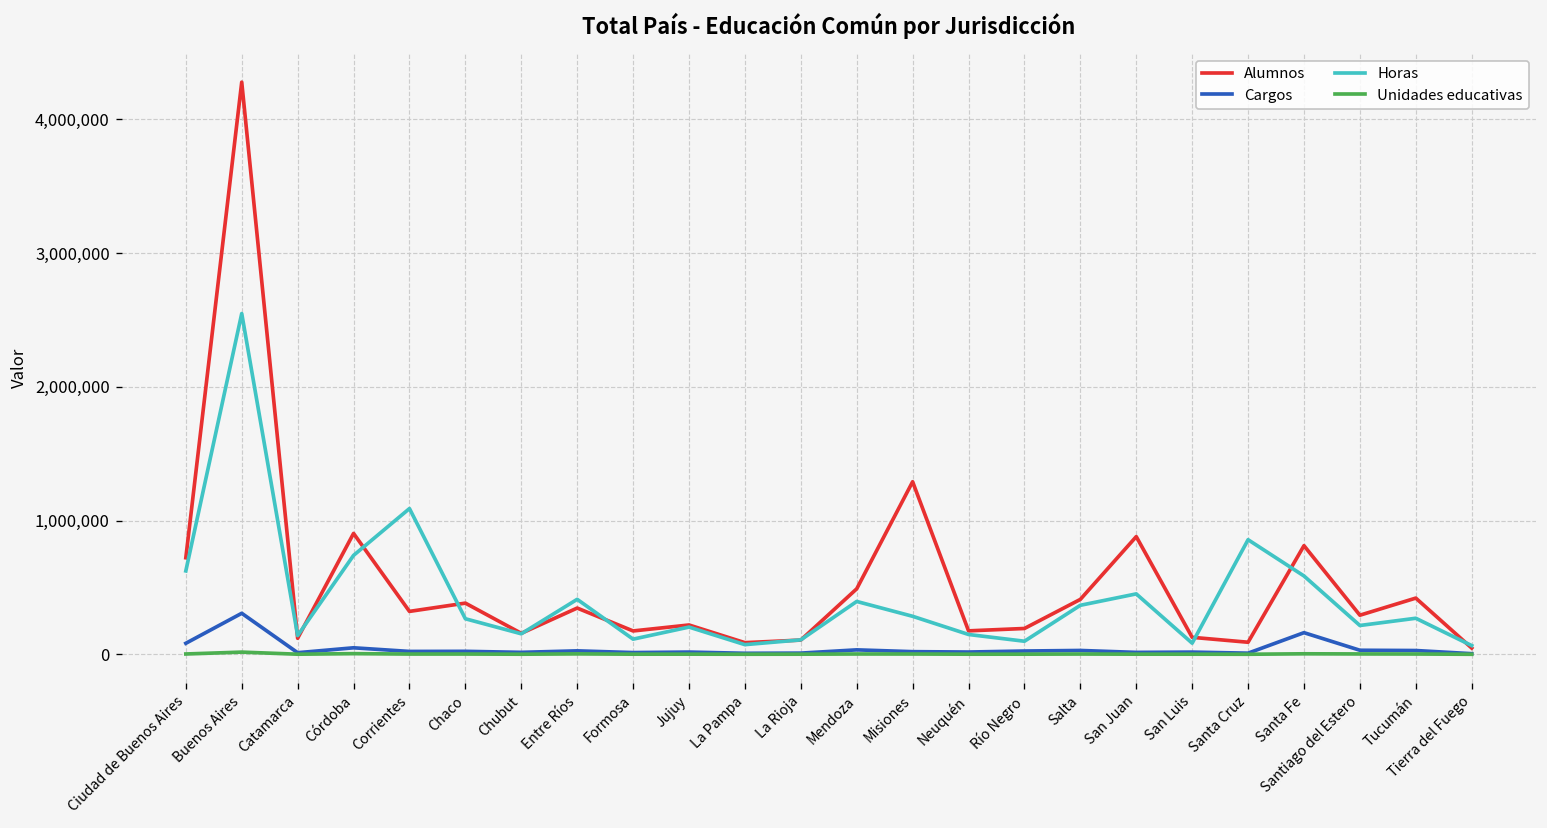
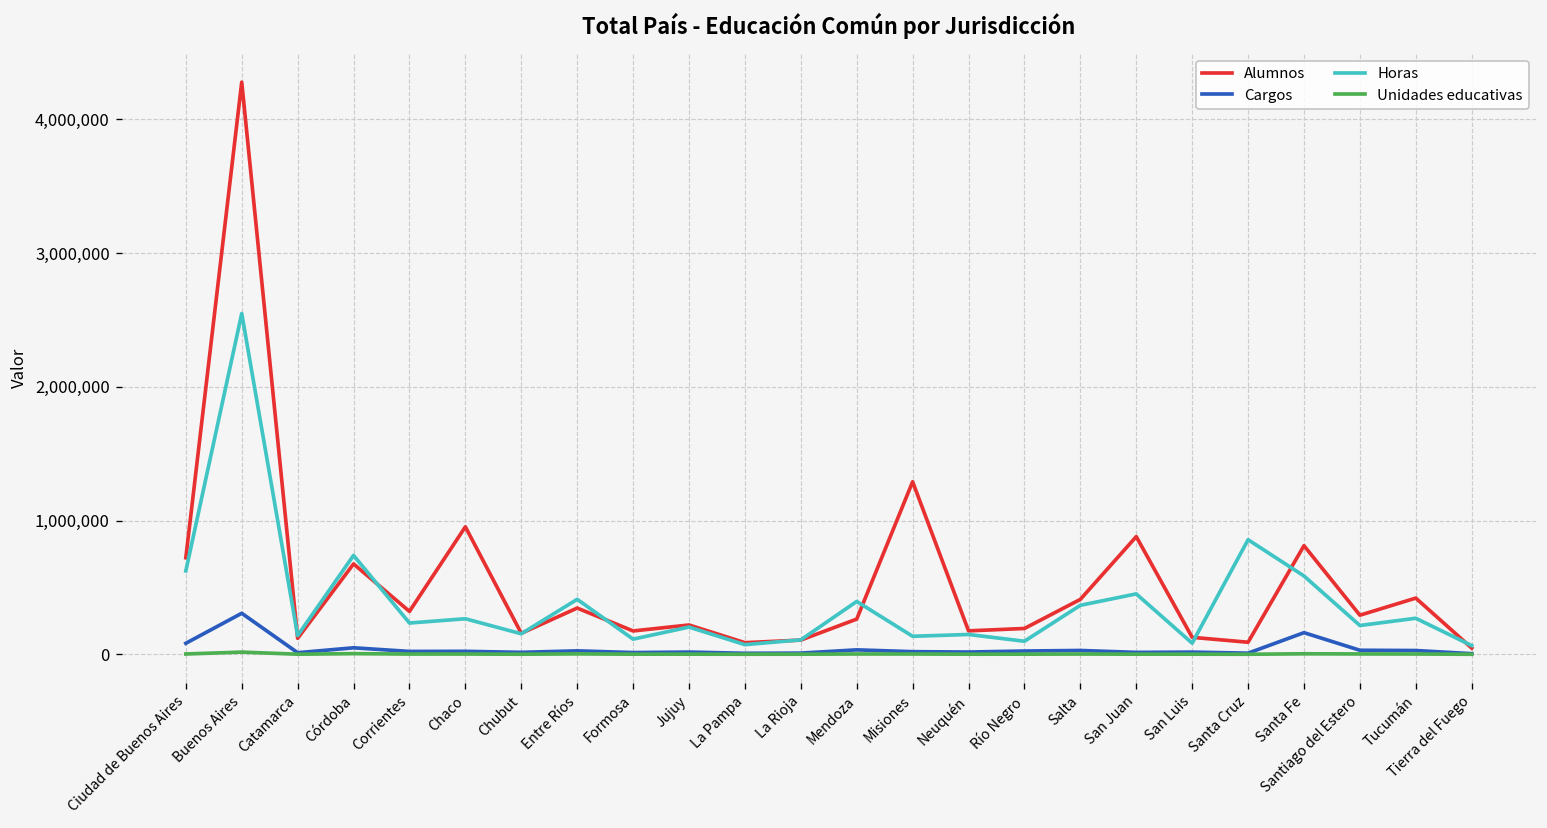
  {
    "Alumnos": {
      "Ciudad de Buenos Aires": "720,000",
      "Buenos Aires": "4,280,000",
-     "Córdoba": "900,000",
+     "Córdoba": "680,000",
      "Corrientes": "320,000",
-     "Chaco": "380,000",
+     "Chaco": "950,000",
      "Entre Ríos": "350,000",
      "Formosa": "170,000",
-     "Mendoza": "490,000",
+     "Mendoza": "260,000",
      "Misiones": "1,290,000",
      "Neuquén": "180,000",
      "Río Negro": "190,000",
      "Salta": "410,000",
      "San Juan": "880,000",
      "San Luis": "130,000",
      "Santa Cruz": "90,000",
      "Santa Fe": "810,000",
      "Santiago del Estero": "290,000",
      "Tucumán": "420,000"
    },
    "Cargos": {
      "Ciudad de Buenos Aires": "80,000",
      "Buenos Aires": "310,000",
      "Córdoba": "50,000",
      "Mendoza": "30,000",
      "Río Negro": "20,000",
      "Salta": "30,000",
      "Santa Fe": "160,000",
      "Santiago del Estero": "30,000",
      "Tucumán": "30,000"
    },
    "Horas": {
      "Ciudad de Buenos Aires": "620,000",
      "Buenos Aires": "2,550,000",
      "Córdoba": "740,000",
-     "Corrientes": "1,090,000",
+     "Corrientes": "230,000",
      "Chaco": "270,000",
      "Entre Ríos": "410,000",
      "Formosa": "110,000",
      "Mendoza": "400,000",
-     "Misiones": "280,000",
+     "Misiones": "130,000",
      "Neuquén": "150,000",
      "Río Negro": "100,000",
      "Salta": "370,000",
      "San Juan": "450,000",
      "San Luis": "80,000",
      "Santa Cruz": "860,000",
      "Santa Fe": "590,000",
      "Santiago del Estero": "220,000",
      "Tucumán": "270,000"
    },
    "Unidades educativas": {
      "Ciudad de Buenos Aires": "0",
      "Buenos Aires": "20,000",
      "Córdoba": "0",
      "Mendoza": "0",
      "Río Negro": "0",
      "Salta": "0",
      "Santa Fe": "0",
      "Santiago del Estero": "0",
      "Tucumán": "0"
    }
  }
